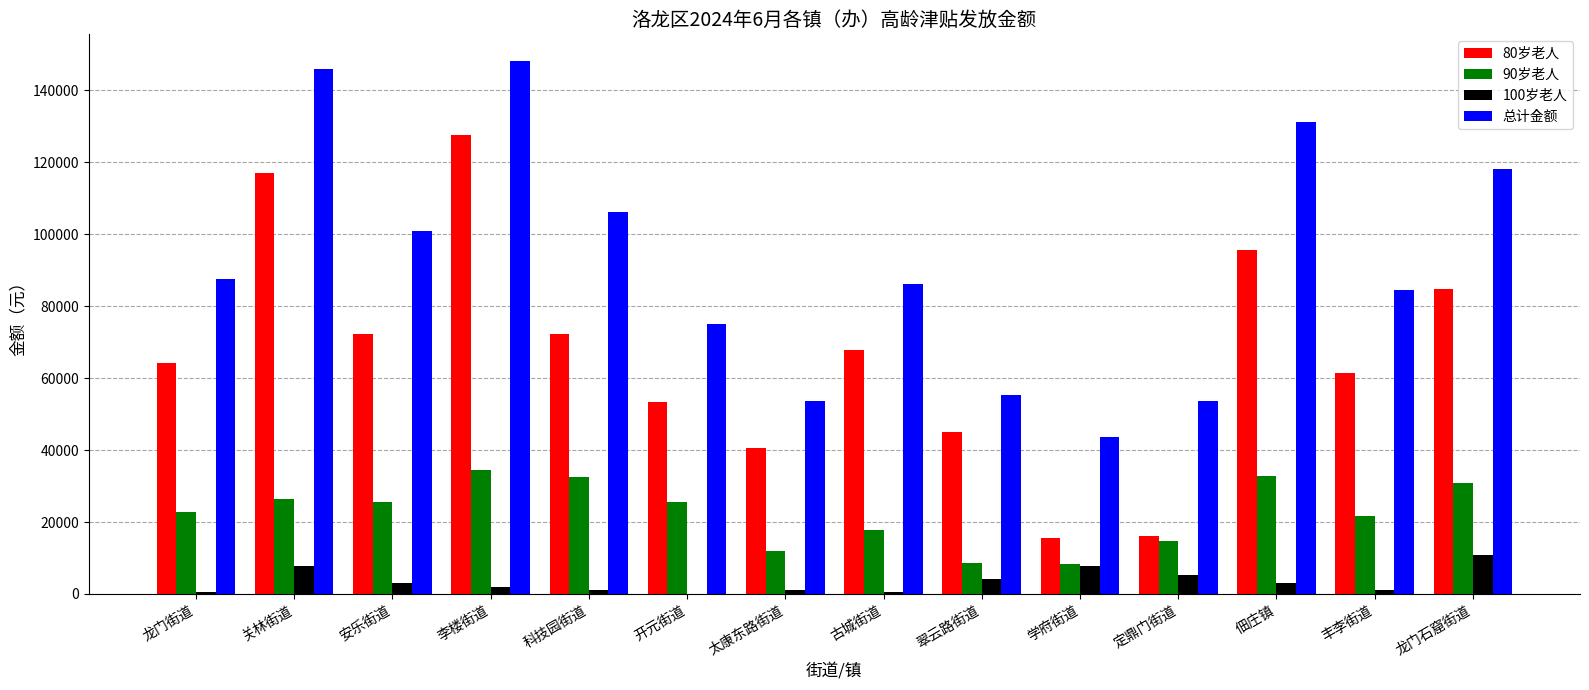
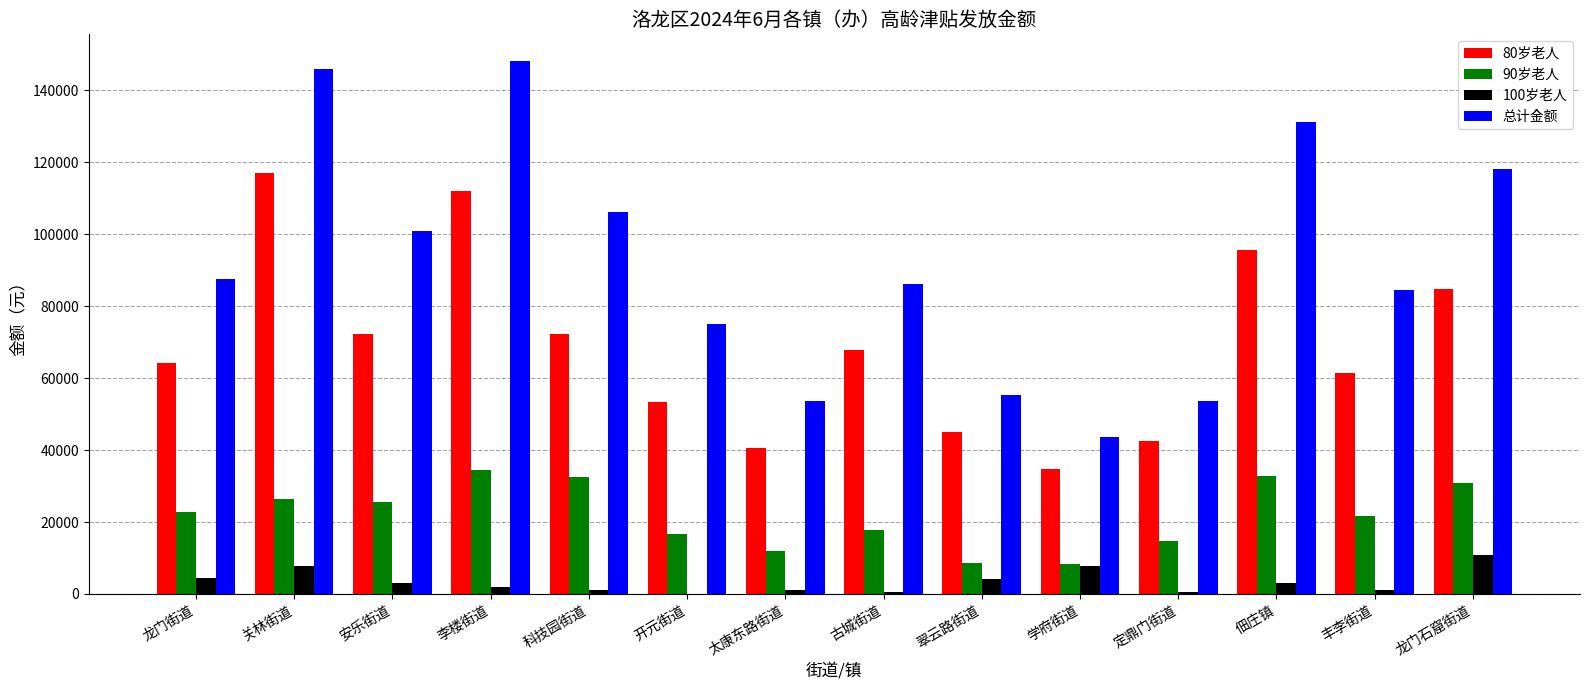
  {
    "80岁老人": {
      "龙门街道": 64000,
      "关林街道": 117000,
      "安乐街道": 72000,
-     "李楼街道": 128000,
+     "李楼街道": 112000,
      "科技园街道": 72000,
      "开元街道": 53000,
      "太康东路街道": 40000,
      "古城街道": 68000,
      "翠云路街道": 45000,
-     "学府街道": 16000,
-     "定鼎门街道": 16000,
+     "学府街道": 35000,
+     "定鼎门街道": 42000,
      "佃庄镇": 96000,
      "丰李街道": 62000,
      "龙门石窟街道": 85000
    },
    "90岁老人": {
      "龙门街道": 23000,
      "关林街道": 26000,
      "安乐街道": 26000,
      "李楼街道": 34000,
      "科技园街道": 33000,
-     "开元街道": 26000,
+     "开元街道": 17000,
      "太康东路街道": 12000,
      "古城街道": 18000,
      "翠云路街道": 9000,
      "学府街道": 8000,
      "定鼎门街道": 15000,
      "佃庄镇": 33000,
      "丰李街道": 22000,
      "龙门石窟街道": 31000
    },
    "100岁老人": {
-     "龙门街道": 1000,
+     "龙门街道": 5000,
      "关林街道": 8000,
      "安乐街道": 3000,
      "李楼街道": 2000,
      "科技园街道": 1000,
      "开元街道": 0,
      "太康东路街道": 1000,
      "翠云路街道": 4000,
      "学府街道": 8000,
-     "定鼎门街道": 5000,
+     "定鼎门街道": 1000,
      "佃庄镇": 3000,
      "丰李街道": 1000,
      "龙门石窟街道": 11000
    },
    "总计金额": {
      "龙门街道": 88000,
      "关林街道": 146000,
      "安乐街道": 101000,
      "李楼街道": 148000,
      "科技园街道": 106000,
      "开元街道": 75000,
      "太康东路街道": 54000,
      "古城街道": 86000,
      "翠云路街道": 55000,
      "学府街道": 44000,
      "定鼎门街道": 54000,
      "佃庄镇": 131000,
      "丰李街道": 85000,
      "龙门石窟街道": 118000
    }
  }
